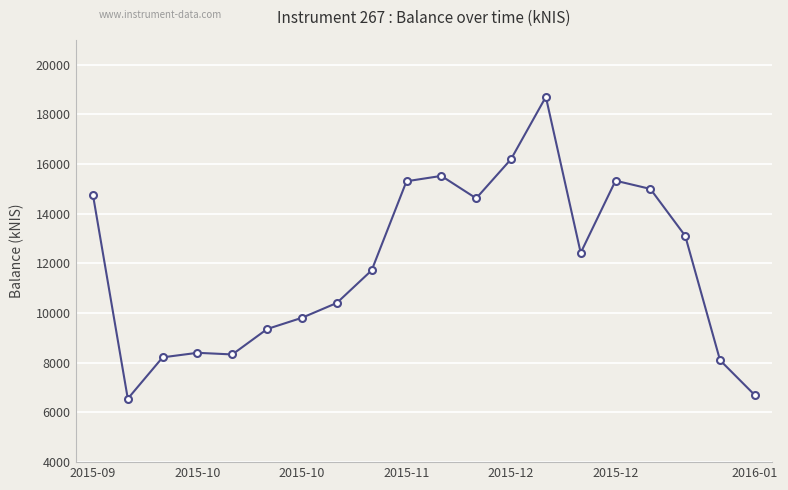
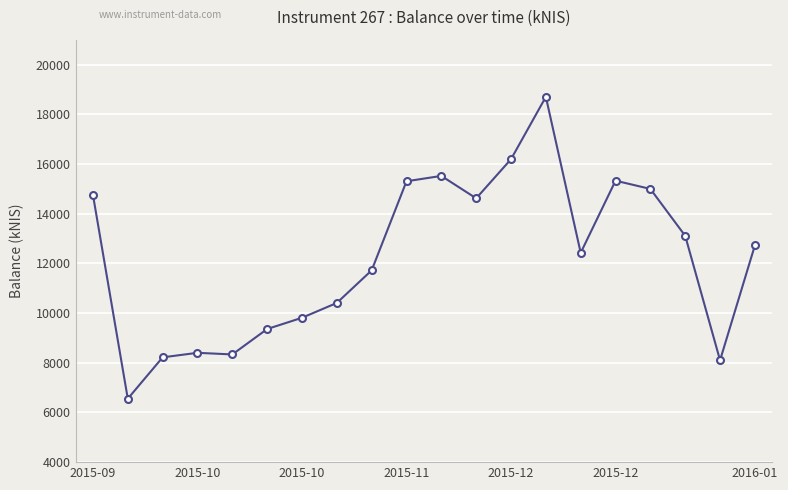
  {
    "2015-09": 14800,
    "2015-11": 15300,
-   "2016-01": 6700
+   "2016-01": 12700
  }
